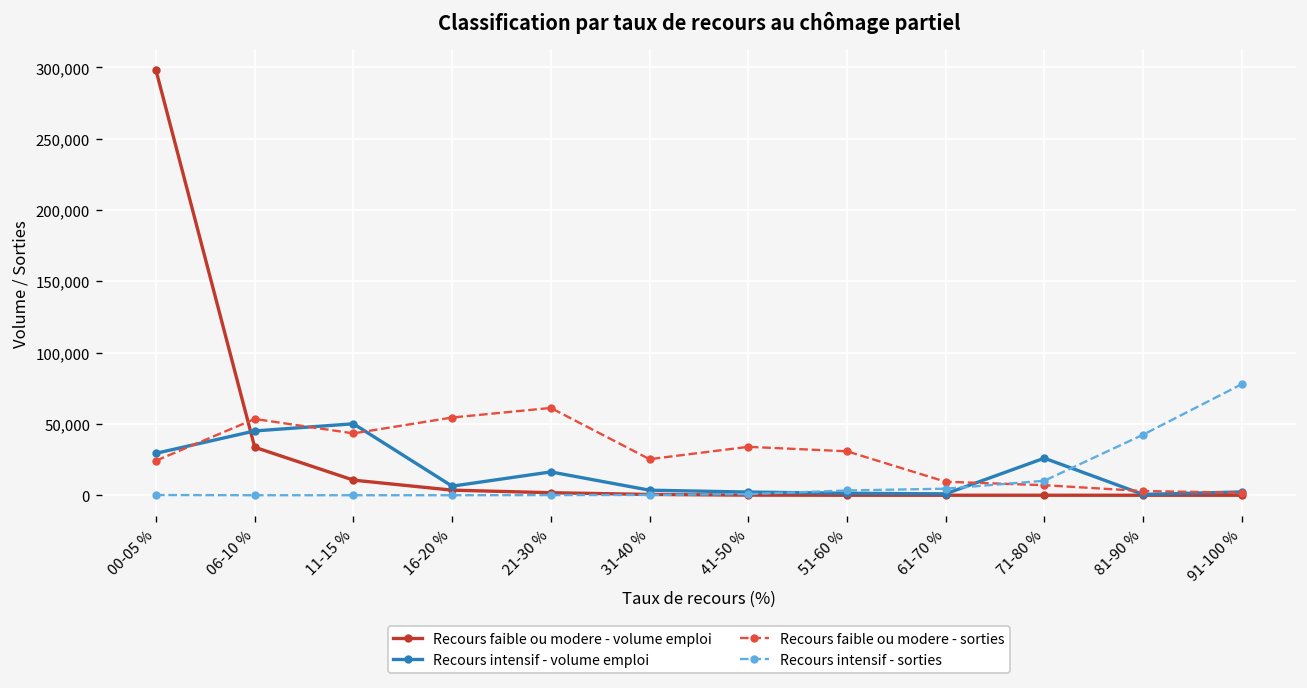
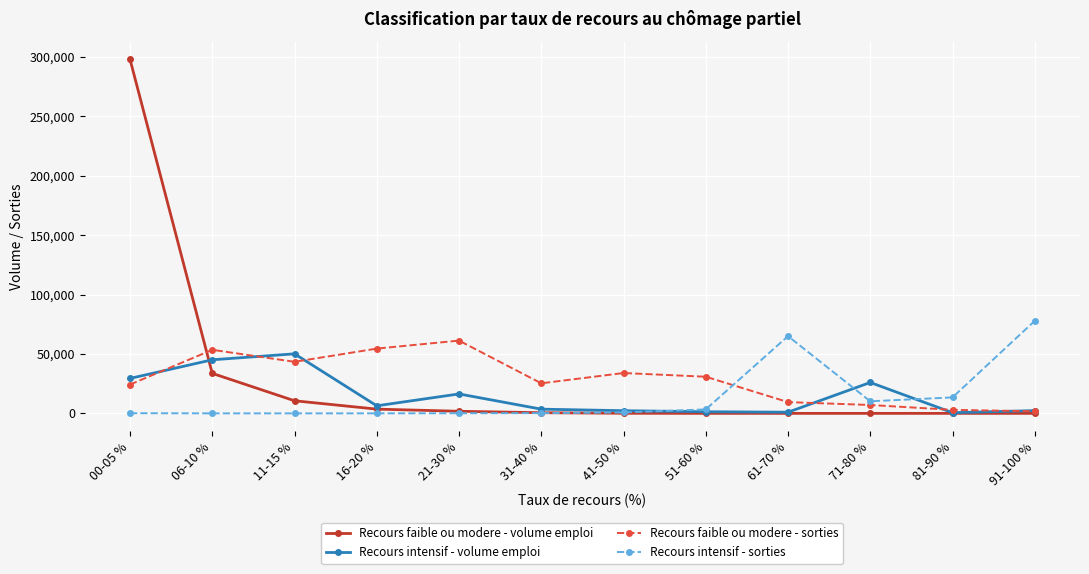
  {
    "Recours intensif - volume emploi": {
      "00-05 %": "29,000",
      "06-10 %": "45,000",
      "11-15 %": "50,000",
      "16-20 %": "6,000",
      "21-30 %": "16,000",
      "31-40 %": "4,000",
      "71-80 %": "26,000"
    },
    "Recours intensif - sorties": {
      "00-05 %": "0",
      "06-10 %": "0",
      "11-15 %": "0",
      "16-20 %": "0",
-     "61-70 %": "5,000",
+     "61-70 %": "65,000",
      "71-80 %": "10,000",
-     "81-90 %": "42,000",
+     "81-90 %": "13,000",
      "91-100 %": "78,000"
    }
  }
